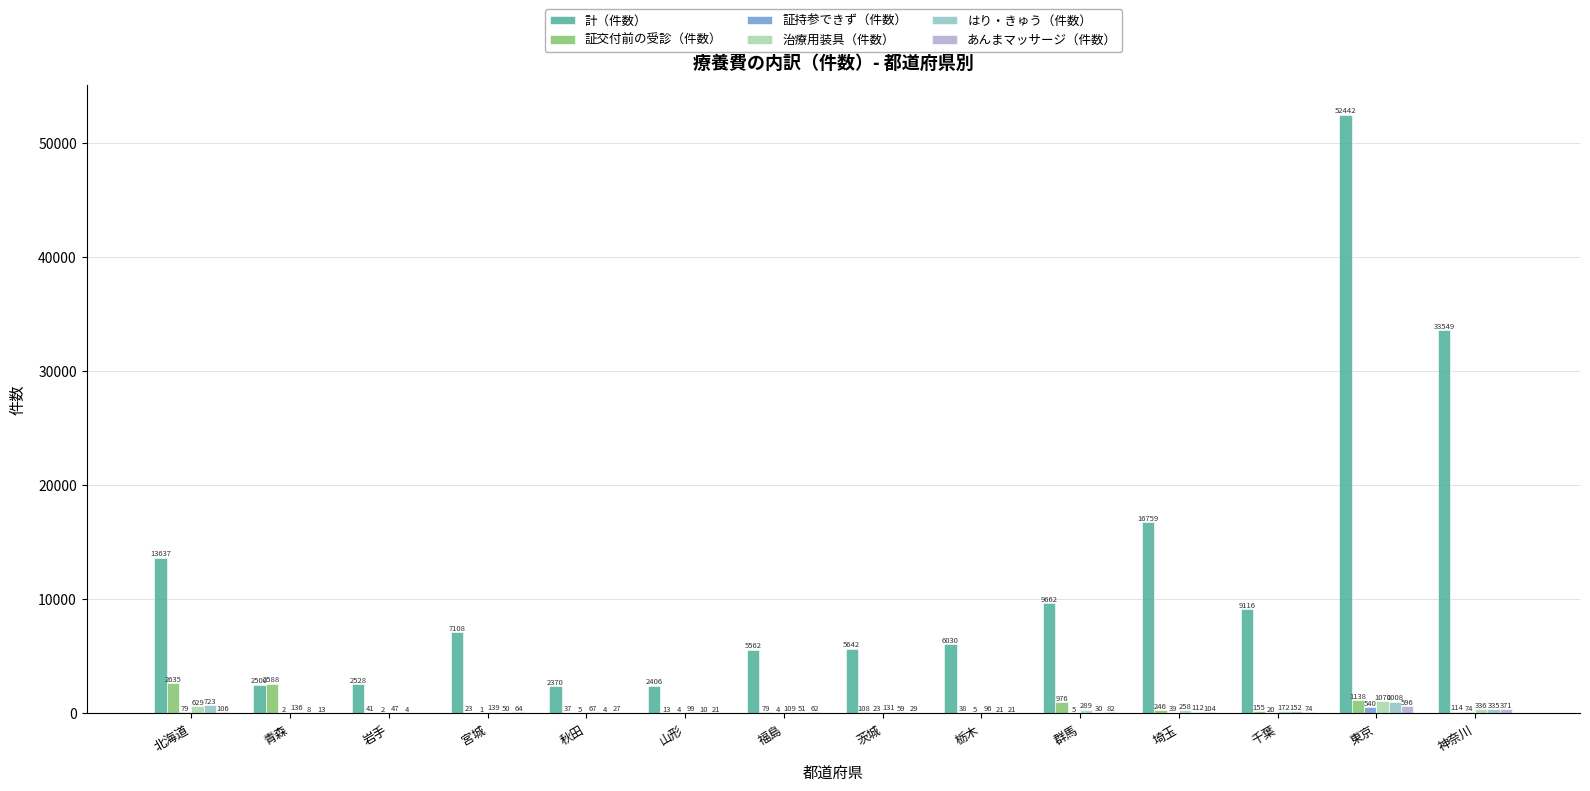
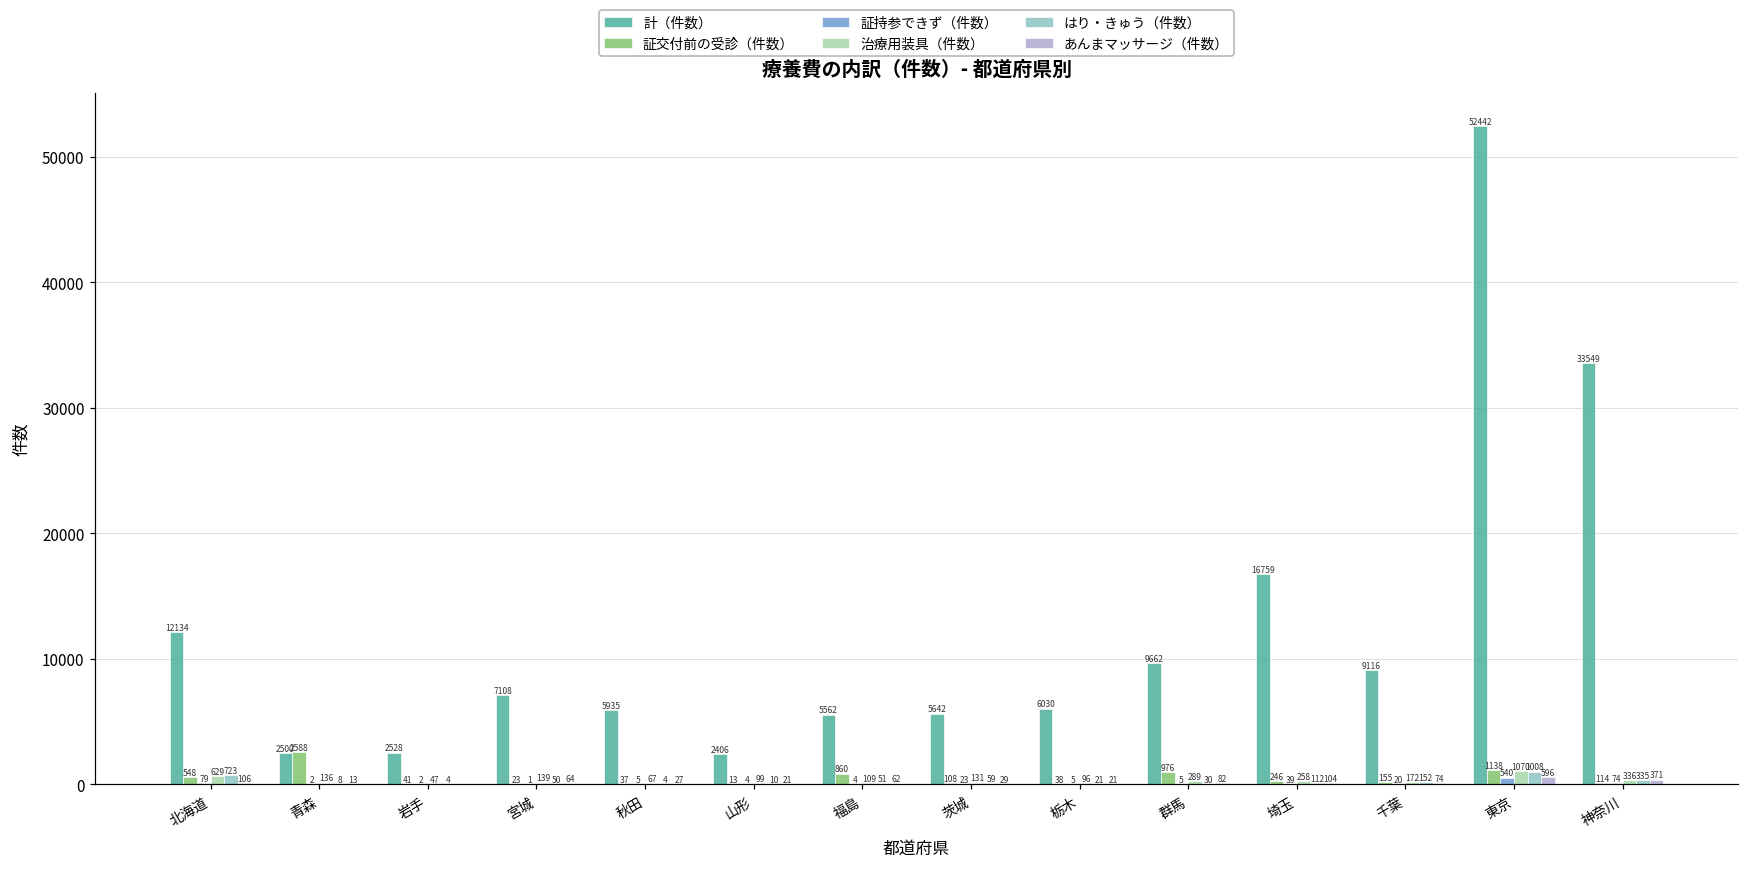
  {
    "計（件数）": {
-     "北海道": 13637,
+     "北海道": 12134,
      "岩手": 2528,
      "宮城": 7108,
-     "秋田": 2370,
+     "秋田": 5935,
      "山形": 2406,
      "福島": 5562,
      "茨城": 5642,
      "栃木": 6030,
      "群馬": 9662,
      "埼玉": 16759,
      "千葉": 9116,
      "東京": 52442,
      "神奈川": 33549
    },
    "証交付前の受診（件数）": {
-     "北海道": 2635,
+     "北海道": 548,
      "岩手": 41,
      "宮城": 23,
      "秋田": 37,
      "山形": 13,
-     "福島": 79,
+     "福島": 860,
      "茨城": 108,
      "栃木": 38,
      "群馬": 976,
      "埼玉": 246,
      "千葉": 155,
      "東京": 1138,
      "神奈川": 114
    }
  }
